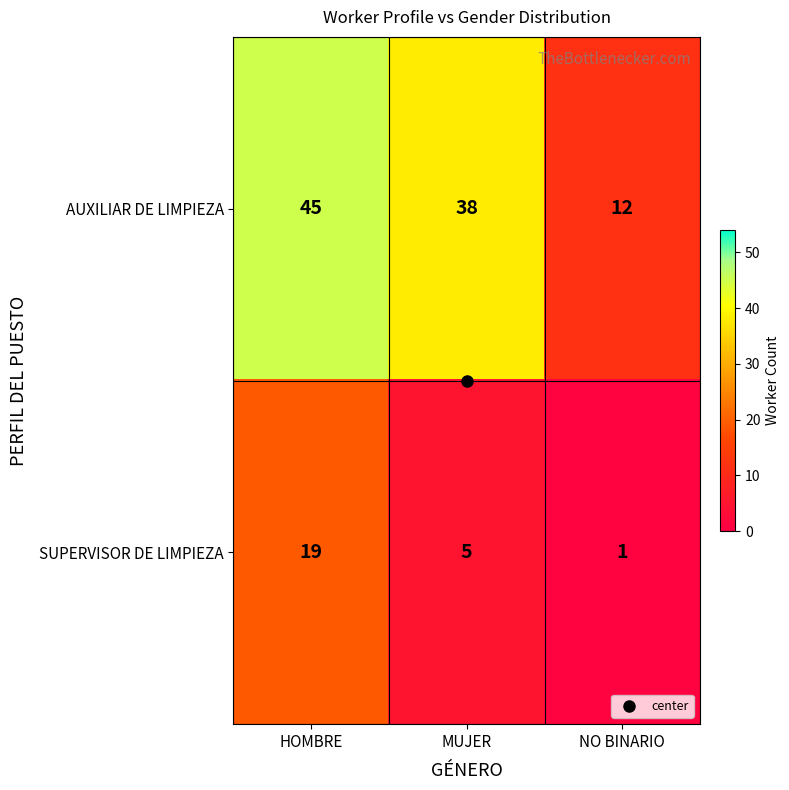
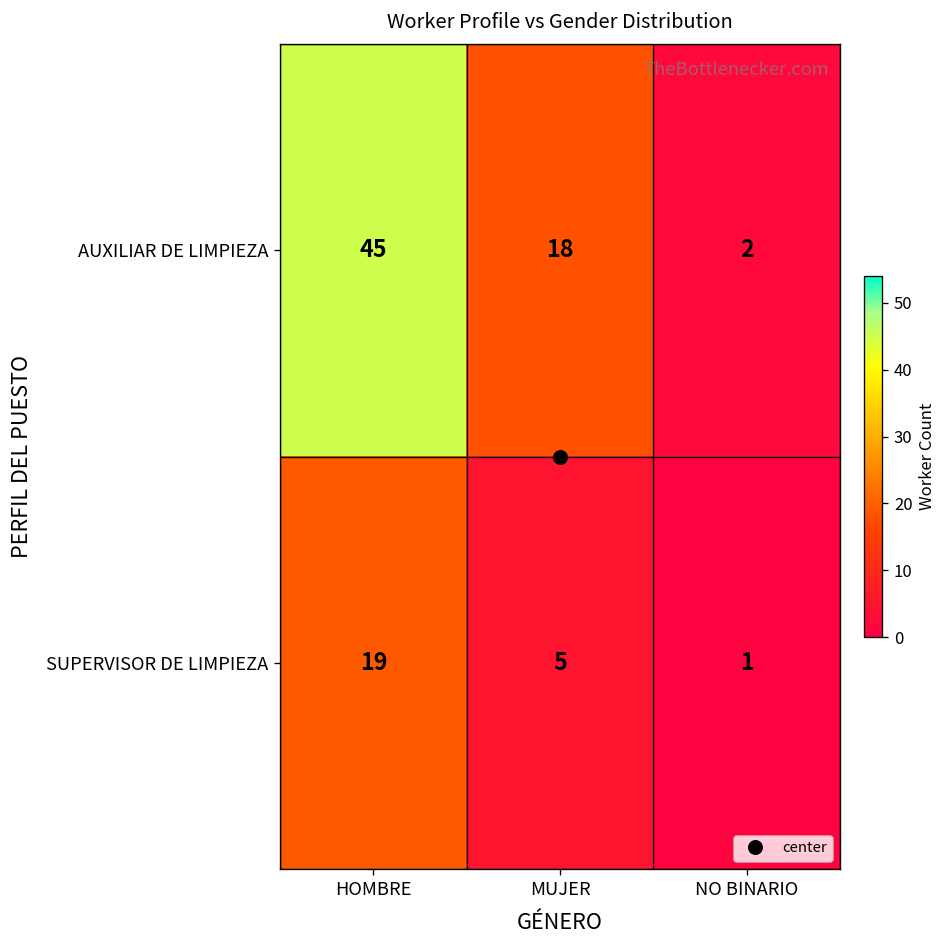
  {
    "AUXILIAR DE LIMPIEZA": {
      "HOMBRE": 45,
-     "MUJER": 38,
-     "NO BINARIO": 12
+     "MUJER": 18,
+     "NO BINARIO": 2
    },
    "SUPERVISOR DE LIMPIEZA": {
      "HOMBRE": 19,
      "MUJER": 5,
      "NO BINARIO": 1
    }
  }
